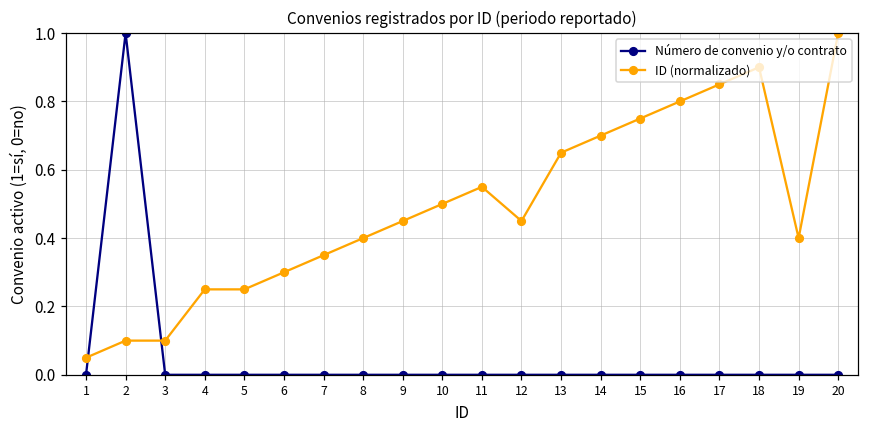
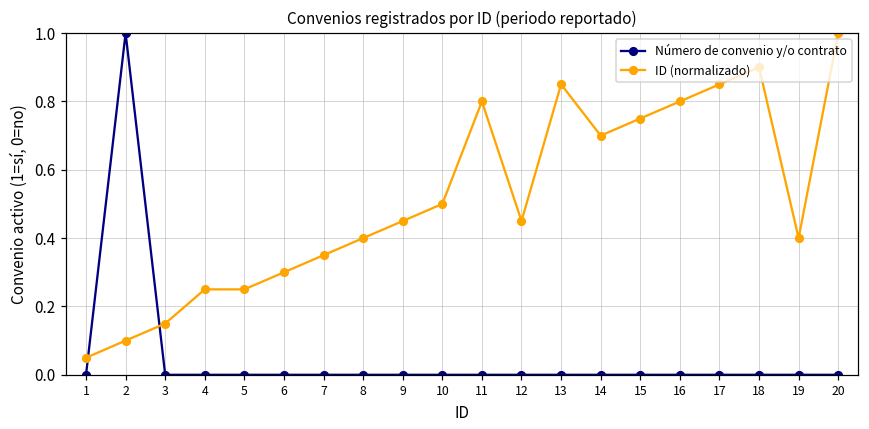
  {
    "Número de convenio y/o contrato": {
      "1": 0.00,
      "2": 1.00,
      "3": 0.00,
      "4": 0.00,
      "5": 0.00,
      "6": 0.00,
      "7": 0.00,
      "8": 0.00,
      "9": 0.00,
      "10": 0.00,
      "11": 0.00,
      "12": 0.00,
      "13": 0.00,
      "14": 0.00,
      "15": 0.00,
      "16": 0.00,
      "17": 0.00,
      "18": 0.00,
      "19": 0.00,
      "20": 0.00
    },
    "ID (normalizado)": {
      "1": 0.05,
      "2": 0.10,
-     "3": 0.10,
+     "3": 0.15,
      "4": 0.25,
      "5": 0.25,
      "6": 0.30,
      "7": 0.35,
      "8": 0.40,
      "9": 0.45,
      "10": 0.50,
-     "11": 0.55,
+     "11": 0.80,
      "12": 0.45,
-     "13": 0.65,
+     "13": 0.85,
      "14": 0.70,
      "15": 0.75,
      "16": 0.80,
      "17": 0.85,
      "19": 0.40,
      "20": 1.00
    }
  }
